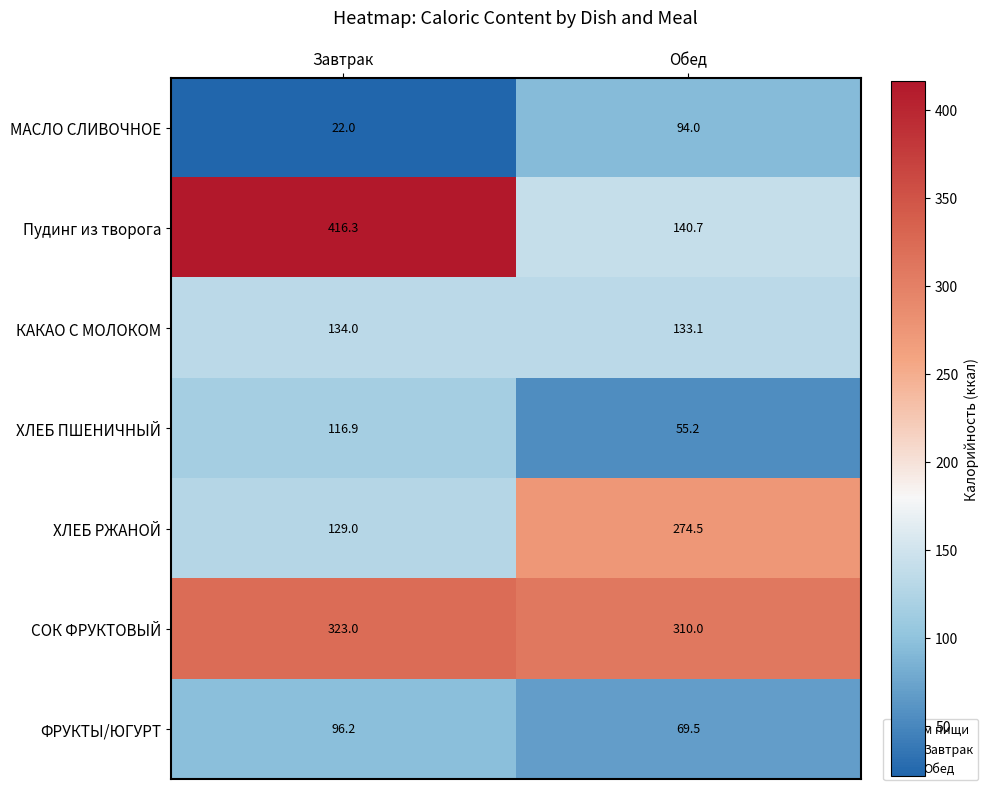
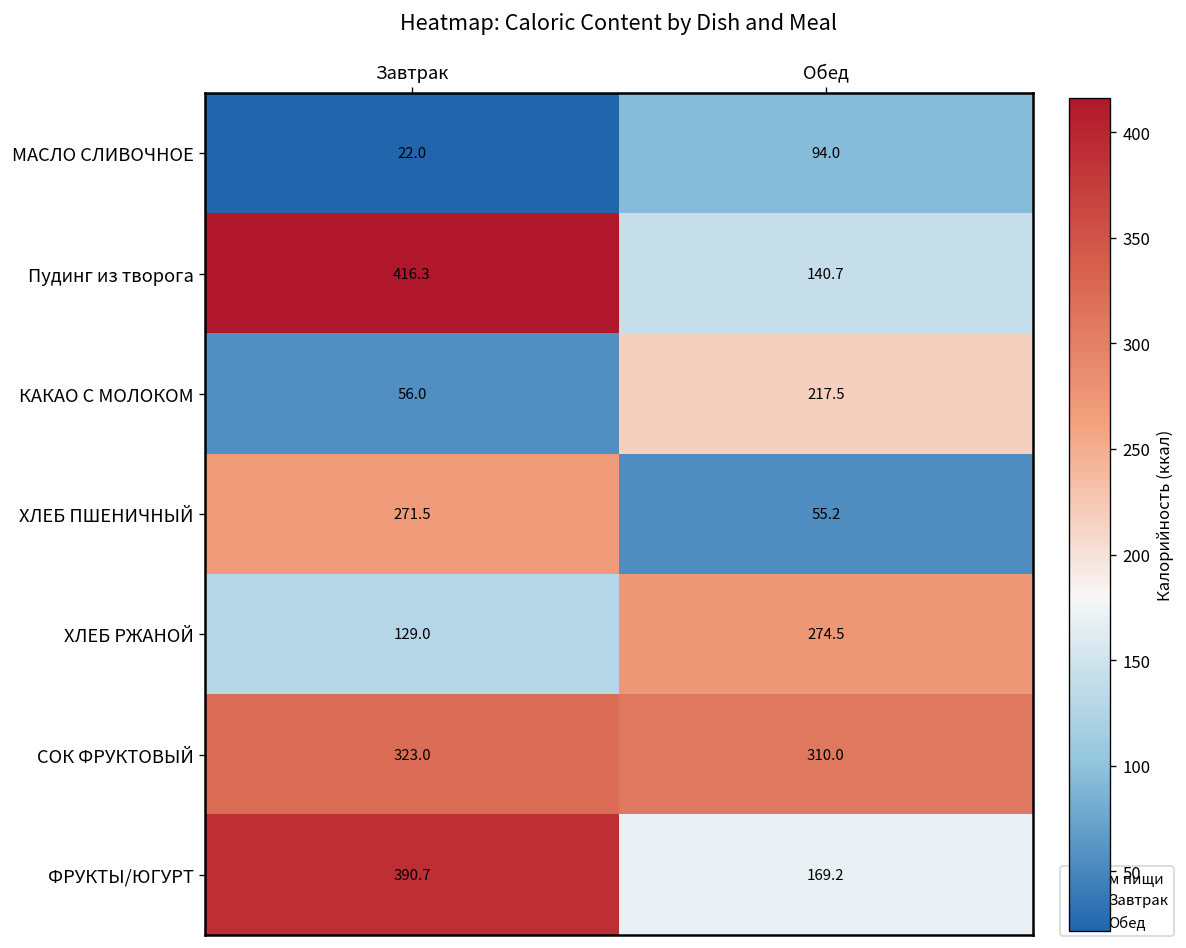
  {
    "МАСЛО СЛИВОЧНОЕ": {
      "Завтрак": 22.0,
      "Обед": 94.0
    },
    "Пудинг из творога": {
      "Завтрак": 416.3,
      "Обед": 140.7
    },
    "КАКАО С МОЛОКОМ": {
-     "Завтрак": 134.0,
-     "Обед": 133.1
+     "Завтрак": 56.0,
+     "Обед": 217.5
    },
    "ХЛЕБ ПШЕНИЧНЫЙ": {
-     "Завтрак": 116.9,
+     "Завтрак": 271.5,
      "Обед": 55.2
    },
    "ХЛЕБ РЖАНОЙ": {
      "Завтрак": 129.0,
      "Обед": 274.5
    },
    "СОК ФРУКТОВЫЙ": {
      "Завтрак": 323.0,
      "Обед": 310.0
    },
    "ФРУКТЫ/ЮГУРТ": {
-     "Завтрак": 96.2,
-     "Обед": 69.5
+     "Завтрак": 390.7,
+     "Обед": 169.2
    }
  }
